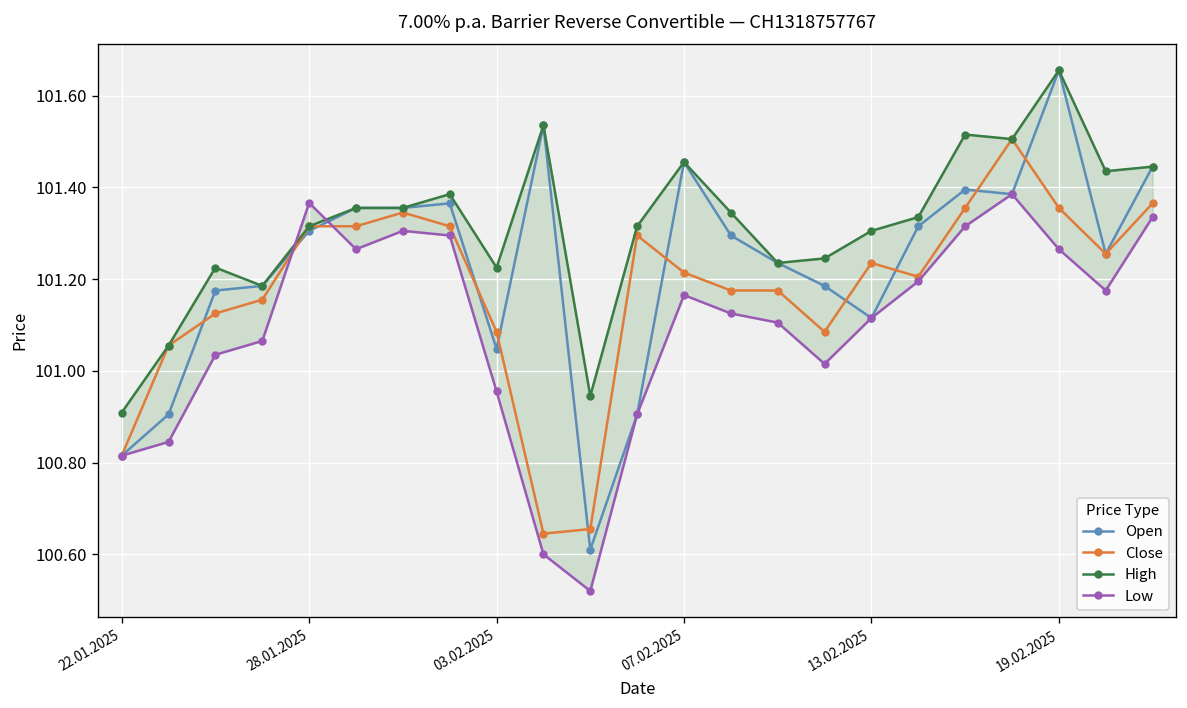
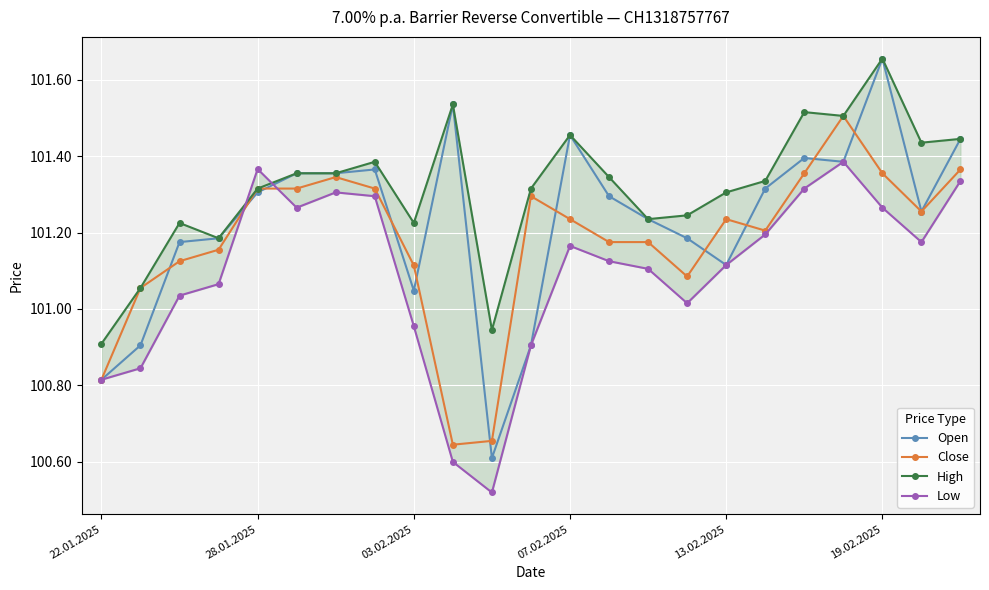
  {
    "Open": {
      "28.01.2025": 101.31,
      "03.02.2025": 101.05
    },
    "Close": {
-     "03.02.2025": 101.09,
-     "07.02.2025": 101.21,
+     "03.02.2025": 101.11,
+     "07.02.2025": 101.24,
      "13.02.2025": 101.24,
      "19.02.2025": 101.36
    },
    "Low": {
      "03.02.2025": 100.96,
      "07.02.2025": 101.17,
      "19.02.2025": 101.27
    }
  }
